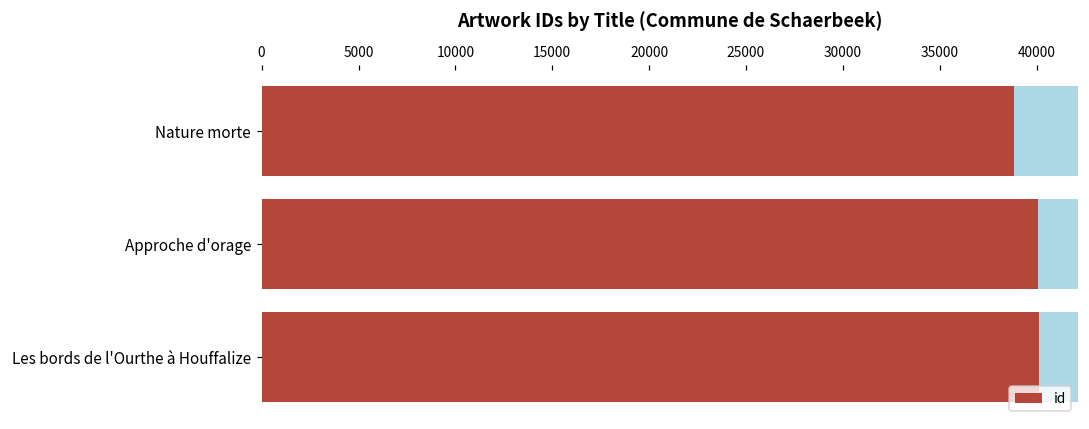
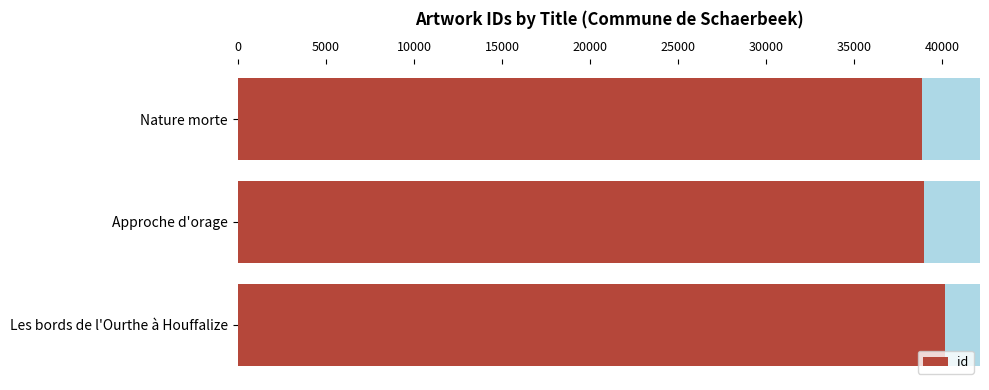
  {
    "id": {
-     "Approche d'orage": 40100
+     "Approche d'orage": 39000
    }
  }
